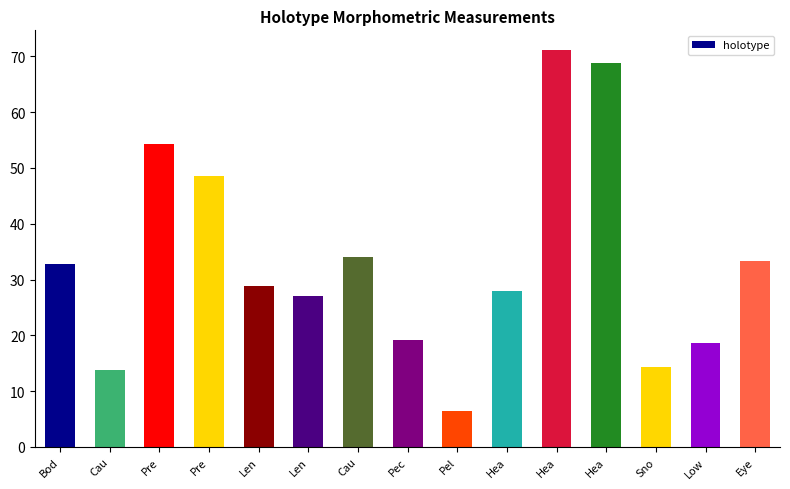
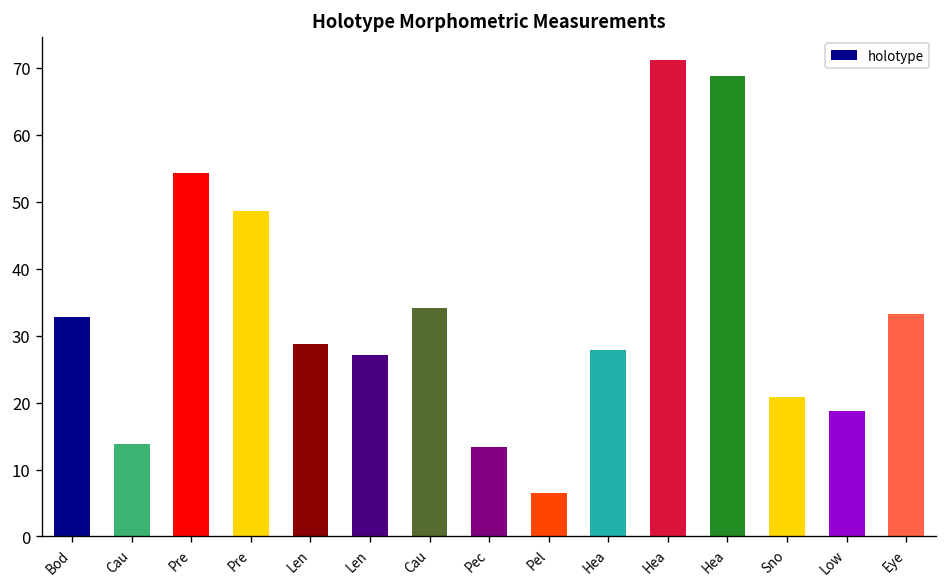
  {
    "Bod": 33,
-   "Pec": 19,
+   "Pec": 13,
    "Pel": 7,
-   "Sno": 14,
+   "Sno": 21,
    "Low": 19,
    "Eye": 33
  }
